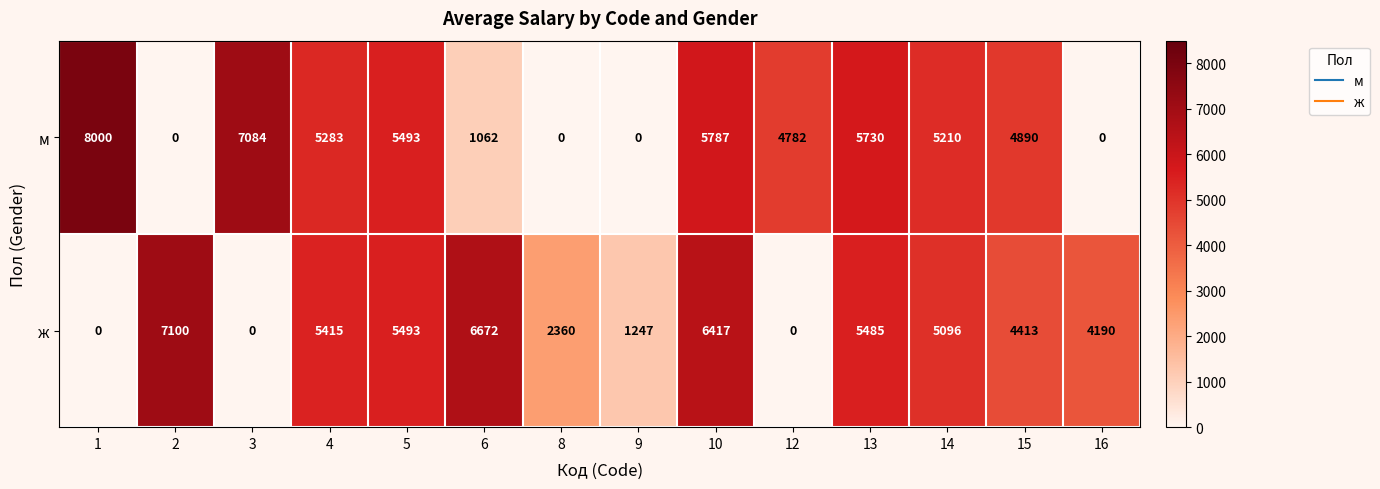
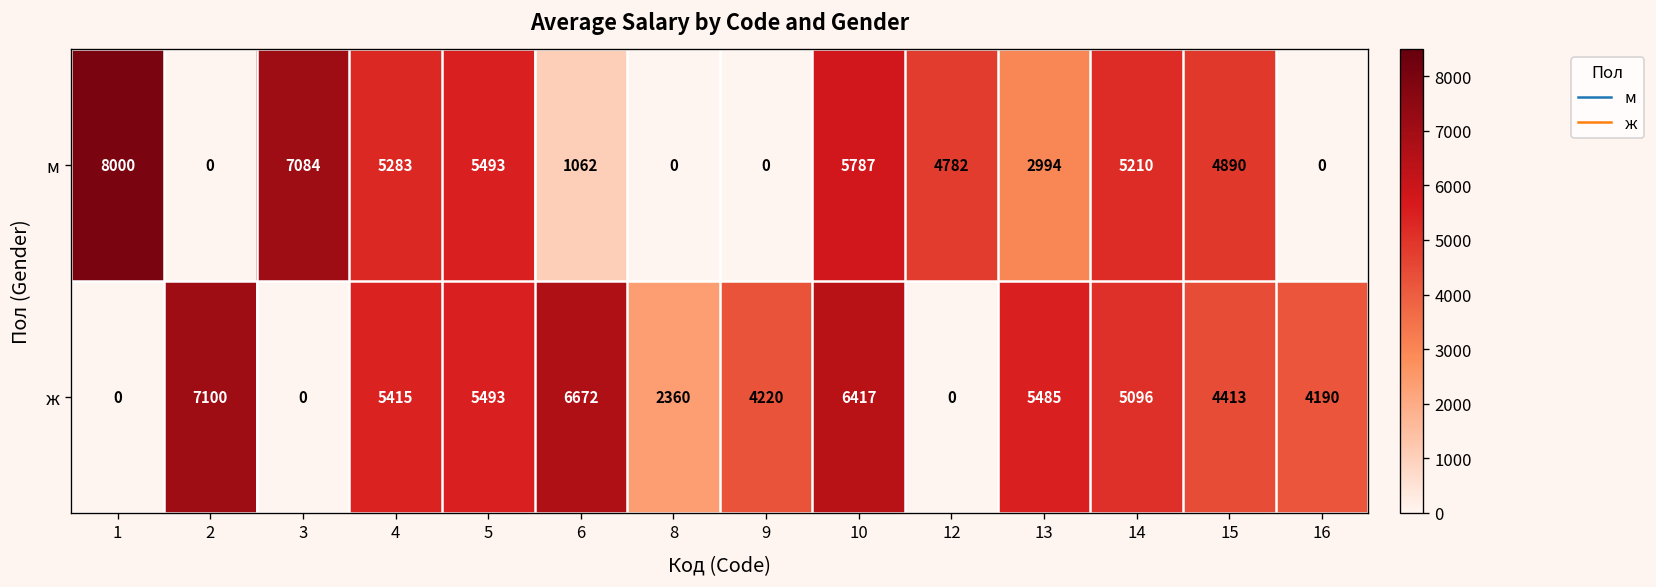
  {
    "м": {
      "1": 8000,
      "2": 0,
      "3": 7084,
      "4": 5283,
      "5": 5493,
      "6": 1062,
      "8": 0,
      "9": 0,
      "10": 5787,
      "12": 4782,
-     "13": 5730,
+     "13": 2994,
      "14": 5210,
      "15": 4890,
      "16": 0
    },
    "ж": {
      "1": 0,
      "2": 7100,
      "3": 0,
      "4": 5415,
      "5": 5493,
      "6": 6672,
      "8": 2360,
-     "9": 1247,
+     "9": 4220,
      "10": 6417,
      "12": 0,
      "13": 5485,
      "14": 5096,
      "15": 4413,
      "16": 4190
    }
  }
